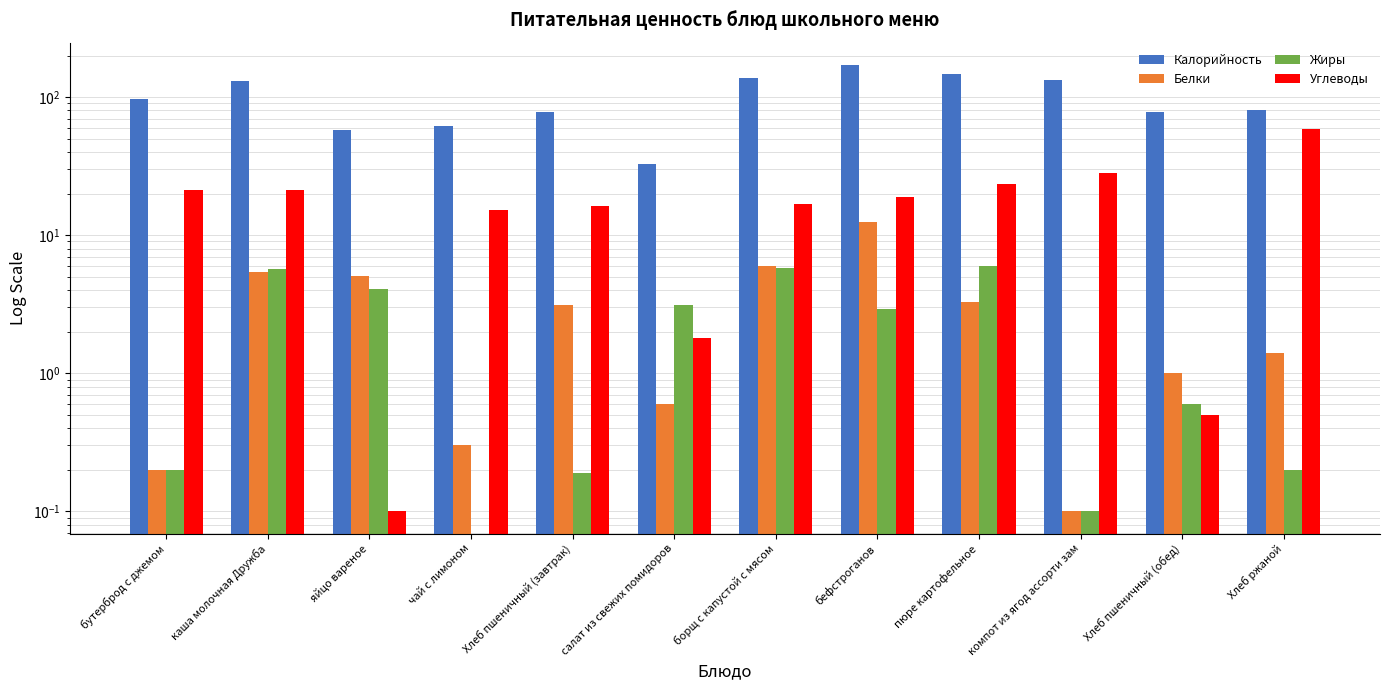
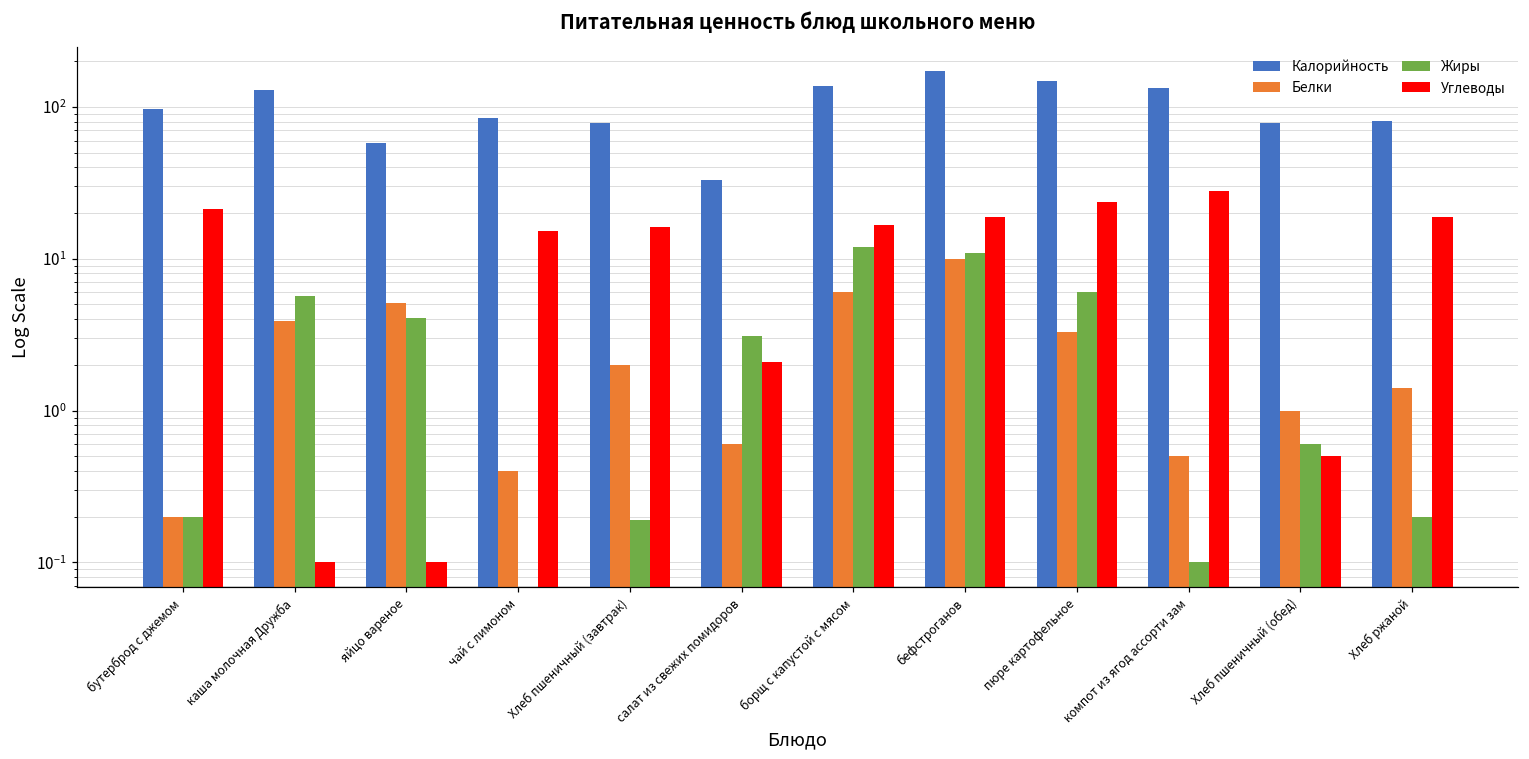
  {
    "Калорийность": {
      "бутерброд с джемом": 100,
      "каша молочная Дружба": 130,
      "яйцо вареное": 58,
-     "чай с лимоном": 60,
+     "чай с лимоном": 80,
      "Хлеб пшеничный (завтрак)": 80,
      "салат из свежих помидоров": 33,
      "борщ с капустой с мясом": 140,
      "бефстроганов": 170,
      "пюре картофельное": 150,
      "компот из ягод ассорти зам": 130,
      "Хлеб пшеничный (обед)": 80,
      "Хлеб ржаной": 80
    },
    "Белки": {
      "бутерброд с джемом": 0.2,
-     "каша молочная Дружба": 5.4,
+     "каша молочная Дружба": 3.9,
      "яйцо вареное": 5.1,
-     "чай с лимоном": 0.3,
-     "Хлеб пшеничный (завтрак)": 3.1,
+     "чай с лимоном": 0.4,
+     "Хлеб пшеничный (завтрак)": 2.0,
      "салат из свежих помидоров": 0.6,
      "борщ с капустой с мясом": 6,
-     "бефстроганов": 13,
+     "бефстроганов": 10,
      "пюре картофельное": 3.3,
-     "компот из ягод ассорти зам": 0.1,
+     "компот из ягод ассорти зам": 0.5,
      "Хлеб пшеничный (обед)": 1.0,
      "Хлеб ржаной": 1.4
    },
    "Жиры": {
      "бутерброд с джемом": 0.2,
      "каша молочная Дружба": 5.7,
      "яйцо вареное": 4.1,
      "Хлеб пшеничный (завтрак)": 0.19,
      "салат из свежих помидоров": 3.1,
-     "борщ с капустой с мясом": 5.8,
-     "бефстроганов": 2.9,
+     "борщ с капустой с мясом": 12,
+     "бефстроганов": 11,
      "пюре картофельное": 6,
      "компот из ягод ассорти зам": 0.1,
      "Хлеб пшеничный (обед)": 0.6,
      "Хлеб ржаной": 0.2
    },
    "Углеводы": {
      "бутерброд с джемом": 21,
-     "каша молочная Дружба": 21,
+     "каша молочная Дружба": 0.1,
      "яйцо вареное": 0.1,
      "чай с лимоном": 15,
      "Хлеб пшеничный (завтрак)": 16,
-     "салат из свежих помидоров": 1.8,
+     "салат из свежих помидоров": 2.1,
      "борщ с капустой с мясом": 17,
      "бефстроганов": 19,
      "пюре картофельное": 24,
      "компот из ягод ассорти зам": 28,
      "Хлеб пшеничный (обед)": 0.5,
-     "Хлеб ржаной": 59
+     "Хлеб ржаной": 19
    }
  }
